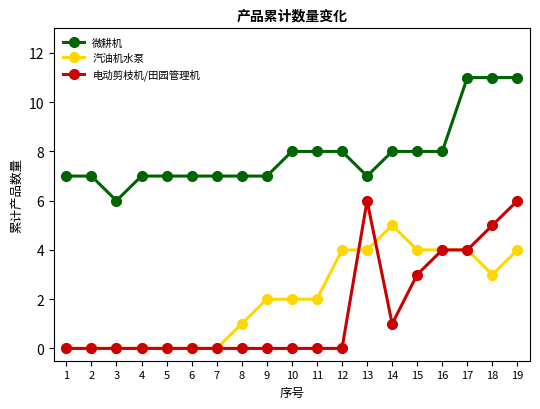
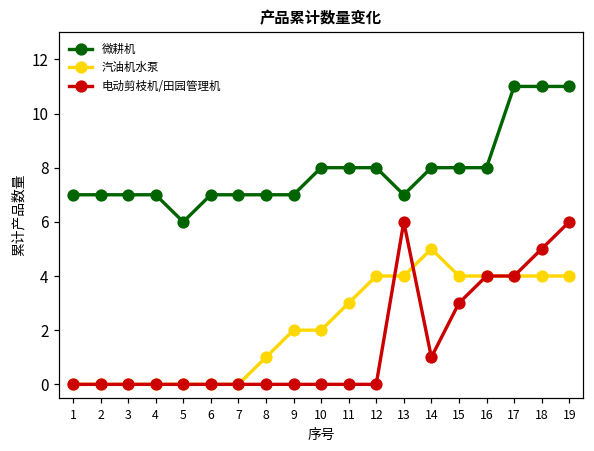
  {
    "微耕机": {
      "1": 7,
      "2": 7,
-     "3": 6,
+     "3": 7,
      "4": 7,
-     "5": 7,
+     "5": 6,
      "6": 7,
      "7": 7,
      "8": 7,
      "9": 7,
      "10": 8,
      "11": 8,
      "12": 8,
      "13": 7,
      "14": 8,
      "15": 8,
      "16": 8,
      "17": 11,
      "18": 11,
      "19": 11
    },
    "汽油机水泵": {
      "8": 1,
      "9": 2,
      "10": 2,
-     "11": 2,
+     "11": 3,
      "12": 4,
      "13": 4,
      "14": 5,
      "15": 4,
-     "18": 3,
+     "18": 4,
      "19": 4
    },
    "电动剪枝机/田园管理机": {
      "8": 0,
      "9": 0,
      "10": 0,
      "11": 0,
      "12": 0,
      "13": 6,
      "14": 1,
      "15": 3,
      "18": 5,
      "19": 6
    }
  }
